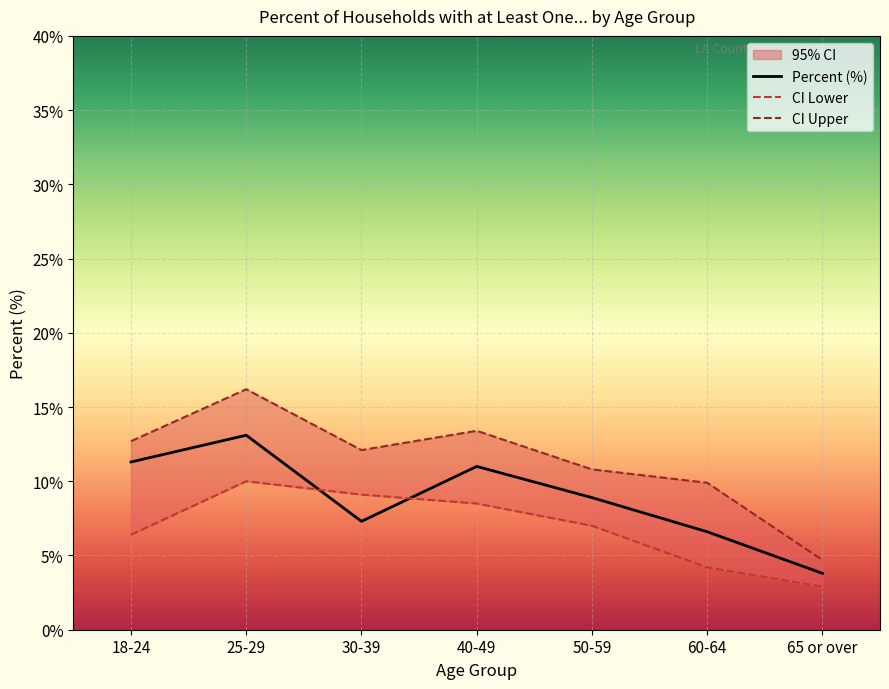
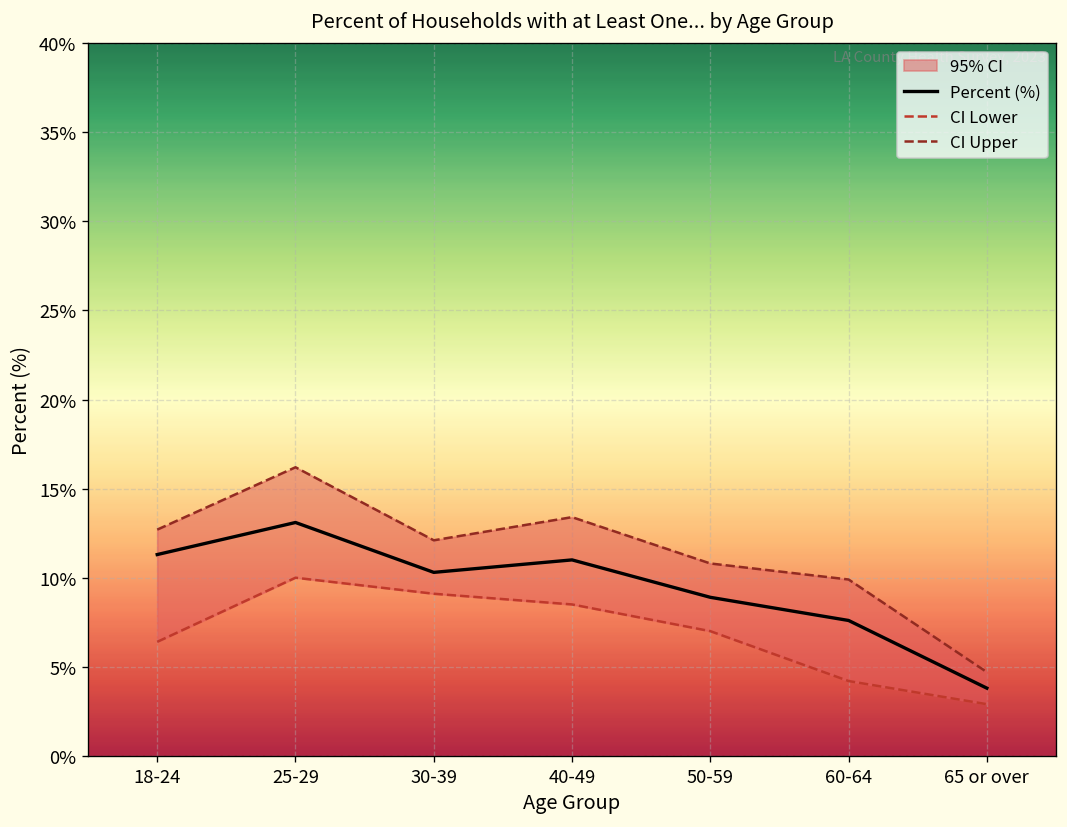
  {
    "Percent (%)": {
      "18-24": "11.3%",
      "25-29": "13.1%",
-     "30-39": "7.3%",
+     "30-39": "10.3%",
      "40-49": "11.0%",
      "50-59": "8.9%",
-     "60-64": "6.6%",
+     "60-64": "7.6%",
      "65 or over": "3.8%"
    },
    "CI Lower": {
      "18-24": "6.4%",
      "25-29": "10.0%",
      "30-39": "9.1%",
      "40-49": "8.5%",
      "50-59": "7.0%",
      "60-64": "4.2%",
      "65 or over": "2.9%"
    },
    "95% CI": {
      "18-24": "12.7%",
      "25-29": "16.2%",
      "30-39": "12.1%",
      "40-49": "13.4%",
      "50-59": "10.8%",
      "60-64": "9.9%",
      "65 or over": "4.7%"
    }
  }
